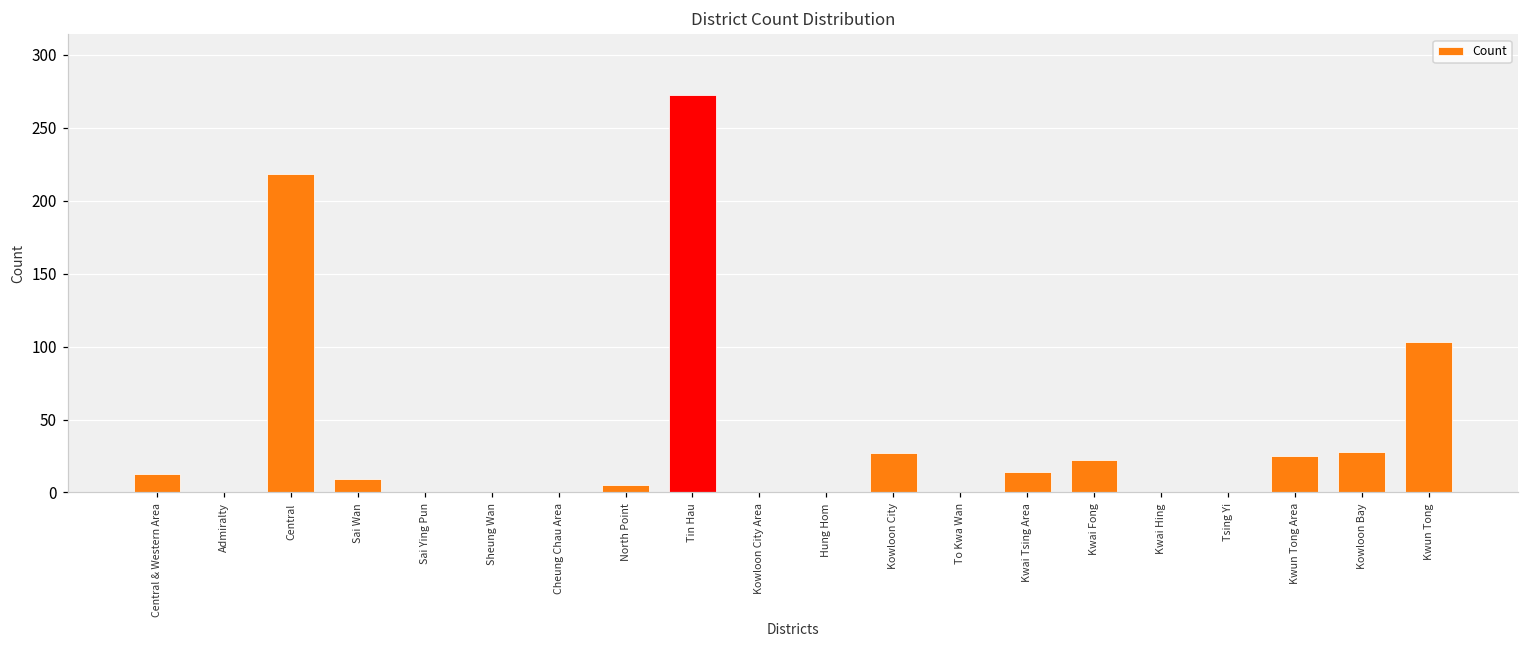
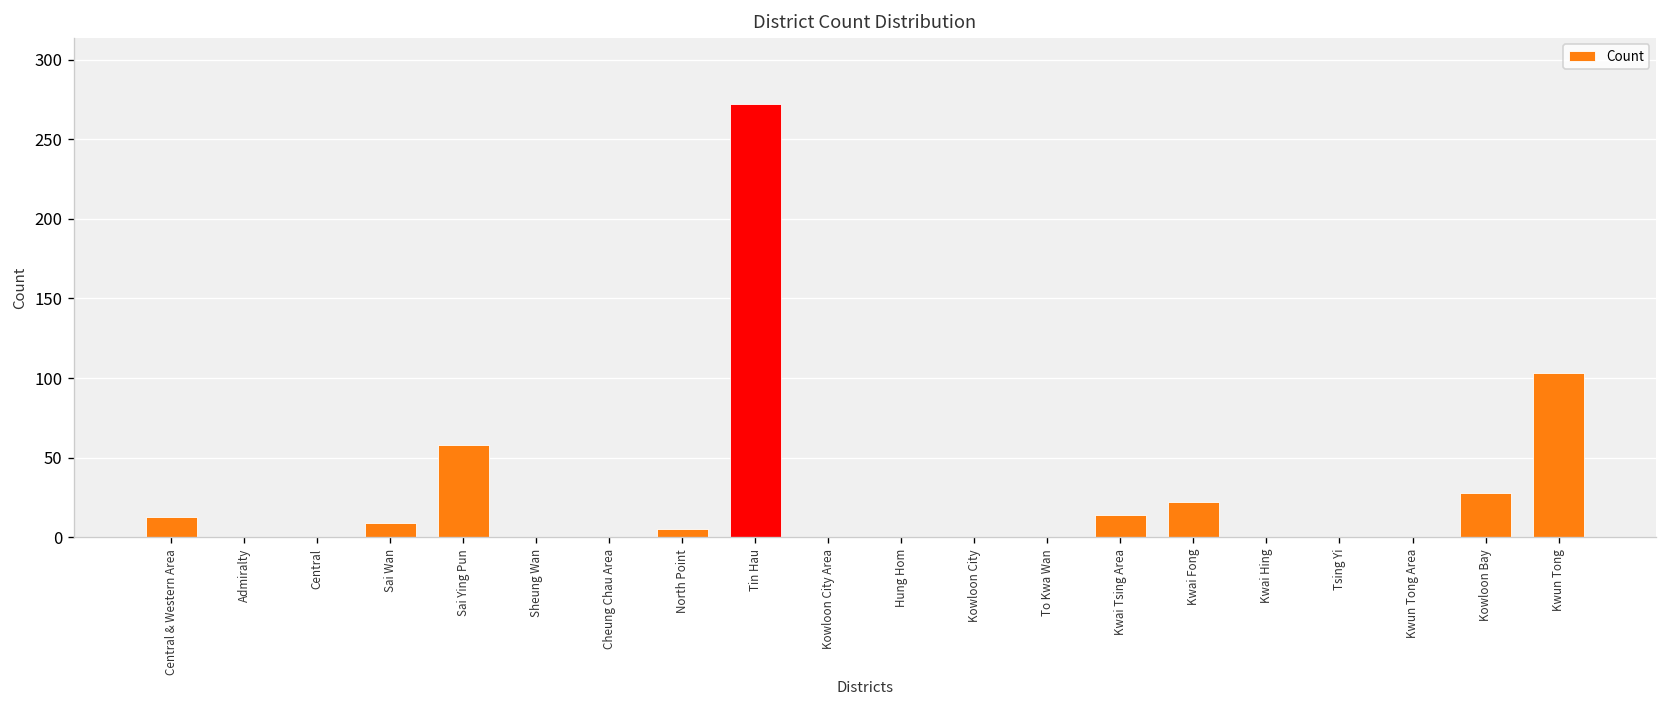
  {
    "Central & Western Area": 13,
    "Admiralty": 0,
-   "Central": 218,
+   "Central": 0,
    "Sai Wan": 9,
-   "Sai Ying Pun": 0,
+   "Sai Ying Pun": 58,
    "Sheung Wan": 0,
    "Cheung Chau Area": 0,
    "North Point": 5,
    "Tin Hau": 272,
    "Kowloon City Area": 0,
    "Hung Hom": 0,
-   "Kowloon City": 27,
+   "Kowloon City": 0,
    "To Kwa Wan": 0,
    "Kwai Tsing Area": 14,
    "Kwai Fong": 22,
    "Kwai Hing": 0,
    "Tsing Yi": 0,
-   "Kwun Tong Area": 25,
+   "Kwun Tong Area": 0,
    "Kowloon Bay": 28,
    "Kwun Tong": 103
  }
